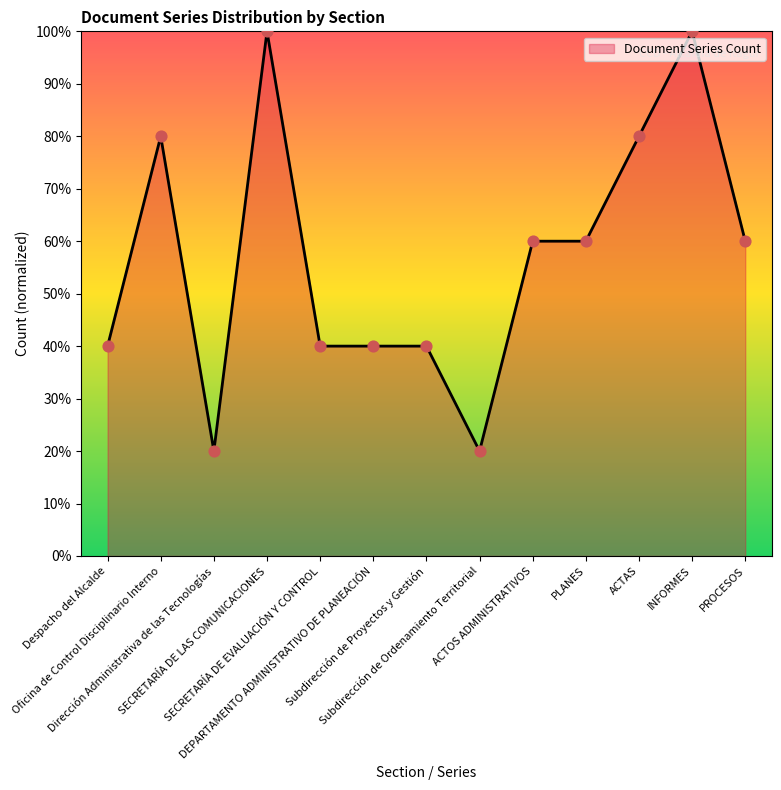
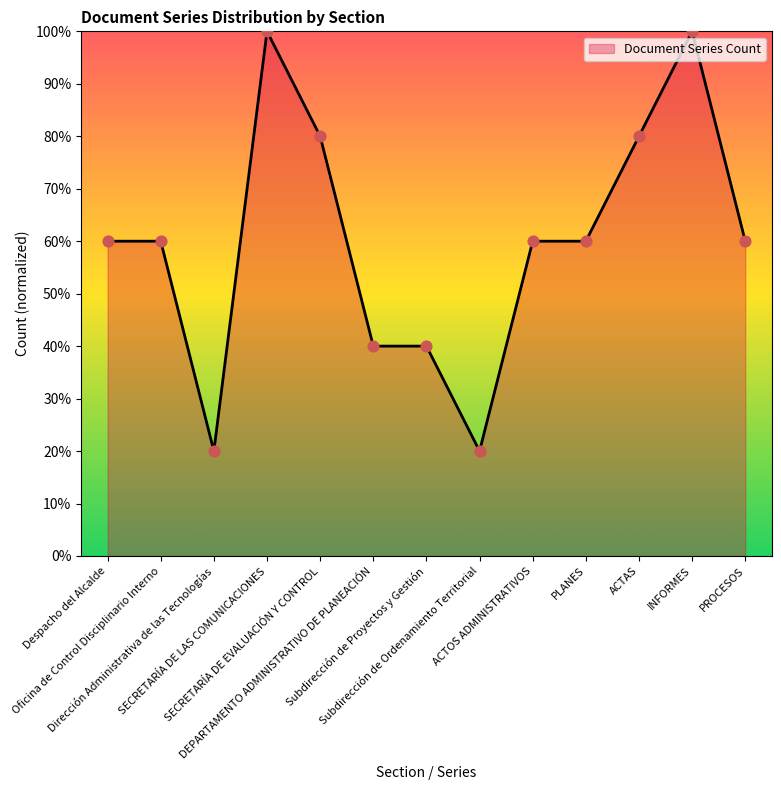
  {
-   "Despacho del Alcalde": "40%",
-   "Oficina de Control Disciplinario Interno": "80%",
+   "Despacho del Alcalde": "60%",
+   "Oficina de Control Disciplinario Interno": "60%",
    "Dirección Administrativa de las Tecnologías": "20%",
    "SECRETARÍA DE LAS COMUNICACIONES": "100%",
-   "SECRETARÍA DE EVALUACIÓN Y CONTROL": "40%",
+   "SECRETARÍA DE EVALUACIÓN Y CONTROL": "80%",
    "DEPARTAMENTO ADMINISTRATIVO DE PLANEACIÓN": "40%",
    "Subdirección de Proyectos y Gestión": "40%",
    "Subdirección de Ordenamiento Territorial": "20%",
    "ACTOS ADMINISTRATIVOS": "60%",
    "PLANES": "60%",
    "ACTAS": "80%",
    "INFORMES": "100%",
    "PROCESOS": "60%"
  }
